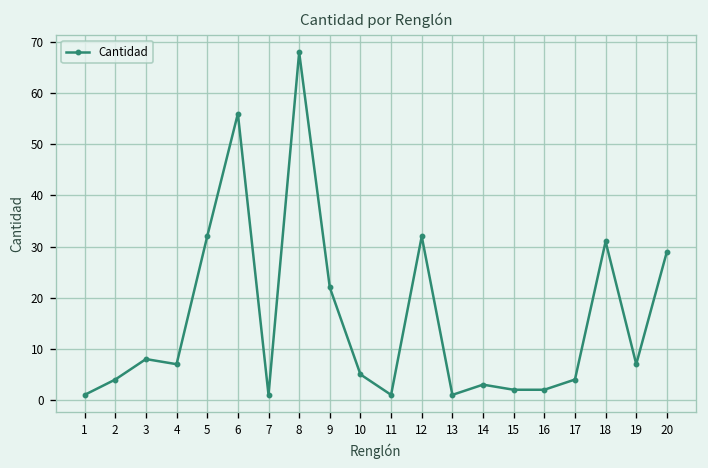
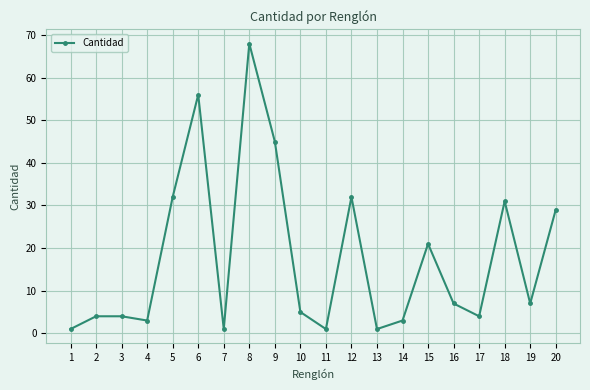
  {
    "1": 1,
    "2": 4,
-   "3": 8,
-   "4": 7,
+   "3": 4,
+   "4": 3,
    "5": 32,
    "6": 56,
    "7": 1,
    "8": 68,
-   "9": 22,
+   "9": 45,
    "10": 5,
    "11": 1,
    "12": 32,
    "13": 1,
    "14": 3,
-   "15": 2,
-   "16": 2,
+   "15": 21,
+   "16": 7,
    "17": 4,
    "18": 31,
    "19": 7,
    "20": 29
  }
